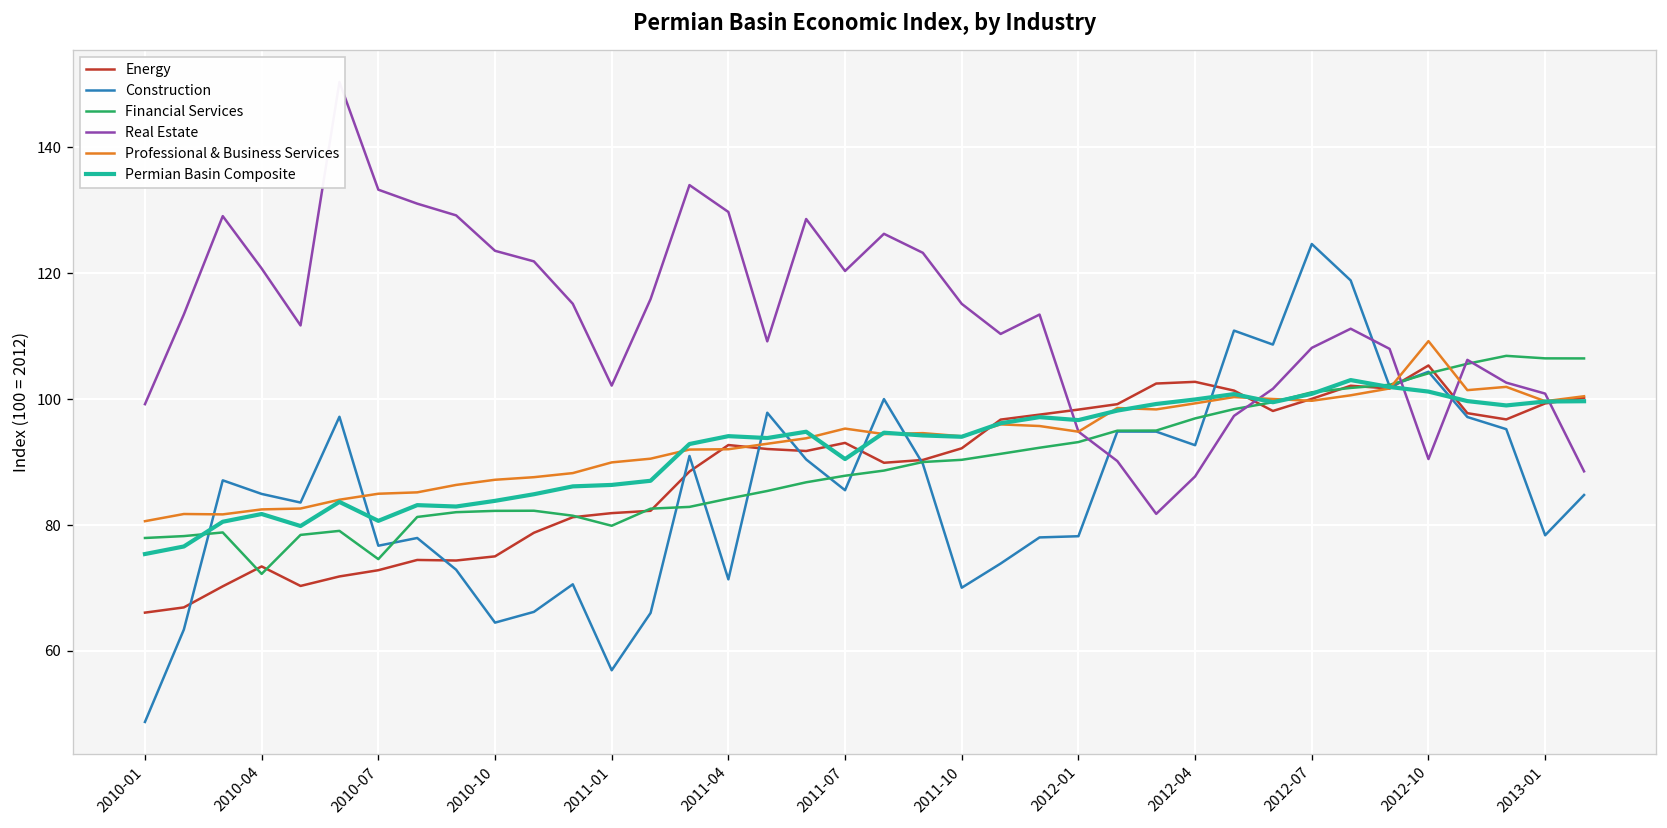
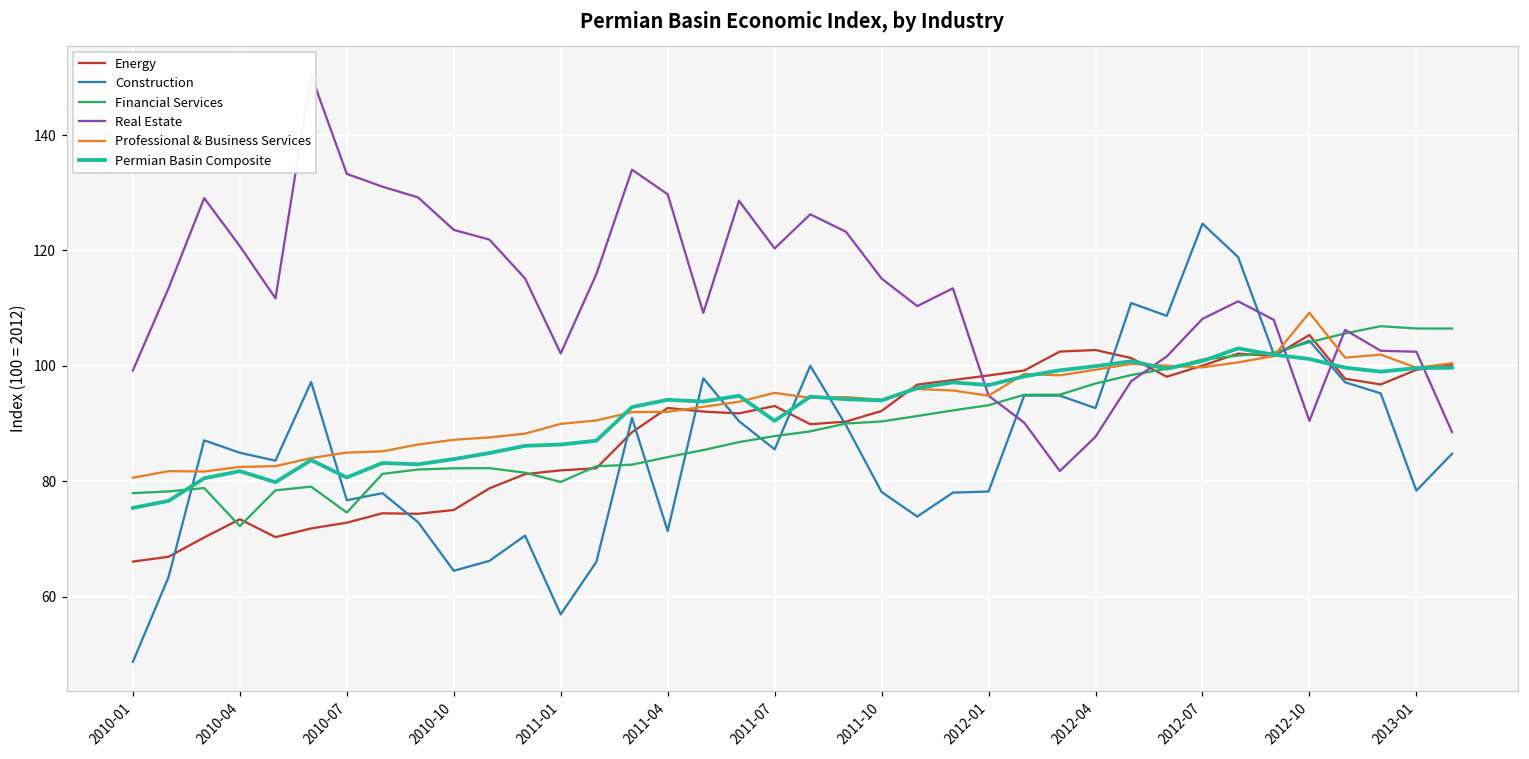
  {
    "Energy": {
      "2010-01": 66,
      "2010-04": 73,
      "2010-07": 73,
      "2010-10": 75,
      "2011-01": 82,
      "2011-04": 93,
      "2011-07": 93,
      "2011-10": 92,
      "2012-01": 98,
      "2012-04": 103,
      "2012-10": 105
    },
    "Construction": {
      "2010-01": 49,
      "2010-04": 85,
      "2010-07": 77,
      "2010-10": 64,
      "2011-01": 57,
      "2011-04": 71,
      "2011-07": 86,
-     "2011-10": 70,
+     "2011-10": 78,
      "2012-01": 78,
      "2012-04": 93,
      "2012-07": 125,
      "2013-01": 78
    },
    "Financial Services": {
      "2010-01": 78,
      "2010-04": 72,
      "2010-07": 75,
      "2010-10": 82,
      "2011-01": 80,
      "2011-04": 84,
      "2011-07": 88,
      "2011-10": 90,
      "2012-01": 93,
      "2012-04": 97,
      "2013-01": 106
    },
    "Real Estate": {
      "2010-01": 99,
      "2010-04": 121,
      "2010-07": 133,
      "2010-10": 124,
      "2011-01": 102,
      "2011-04": 130,
      "2011-07": 120,
      "2011-10": 115,
      "2012-04": 88,
      "2012-07": 108,
      "2012-10": 90,
-     "2013-01": 101
+     "2013-01": 102
    },
    "Professional & Business Services": {
      "2010-01": 81,
      "2010-04": 82,
      "2010-07": 85,
      "2010-10": 87,
      "2011-01": 90,
      "2011-04": 92,
      "2011-07": 95,
      "2012-04": 99,
      "2012-10": 109
    },
    "Permian Basin Composite": {
      "2010-01": 75,
      "2010-04": 82,
      "2010-07": 81,
      "2010-10": 84,
      "2011-01": 86,
      "2011-04": 94,
      "2011-07": 90,
      "2012-01": 97,
      "2012-04": 100,
      "2012-10": 101
    }
  }
